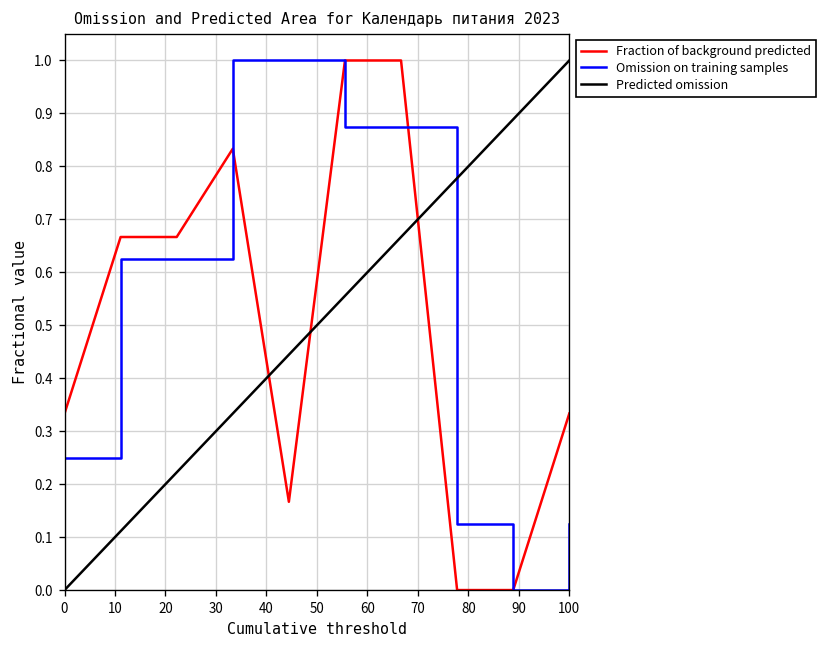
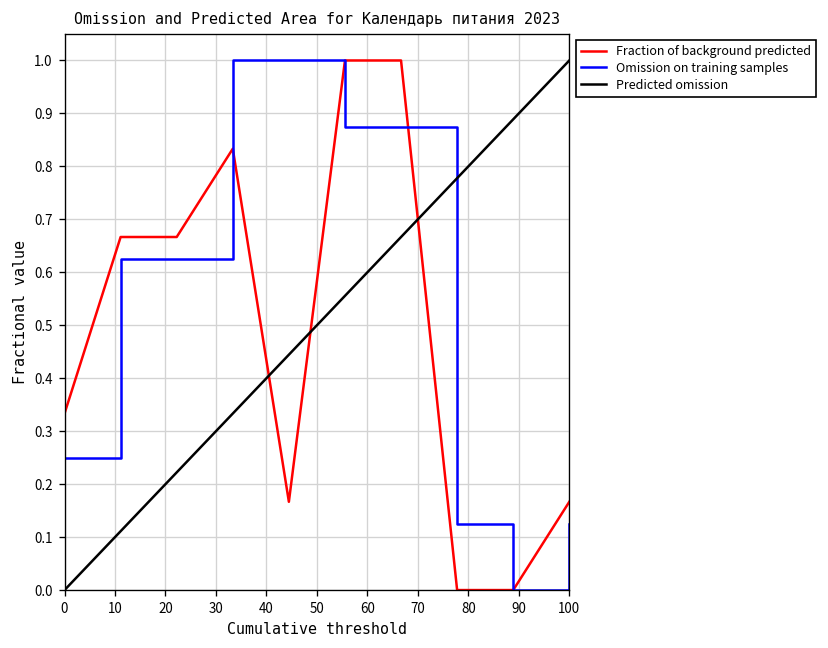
  {
    "Fraction of background predicted": {
      "0": 0.33,
-     "100": 0.33
+     "100": 0.17
    },
    "Omission on training samples": {
      "0": 0.25,
      "100": 0.13
    },
    "Predicted omission": {
      "0": 0.00,
      "100": 1.00
    }
  }
